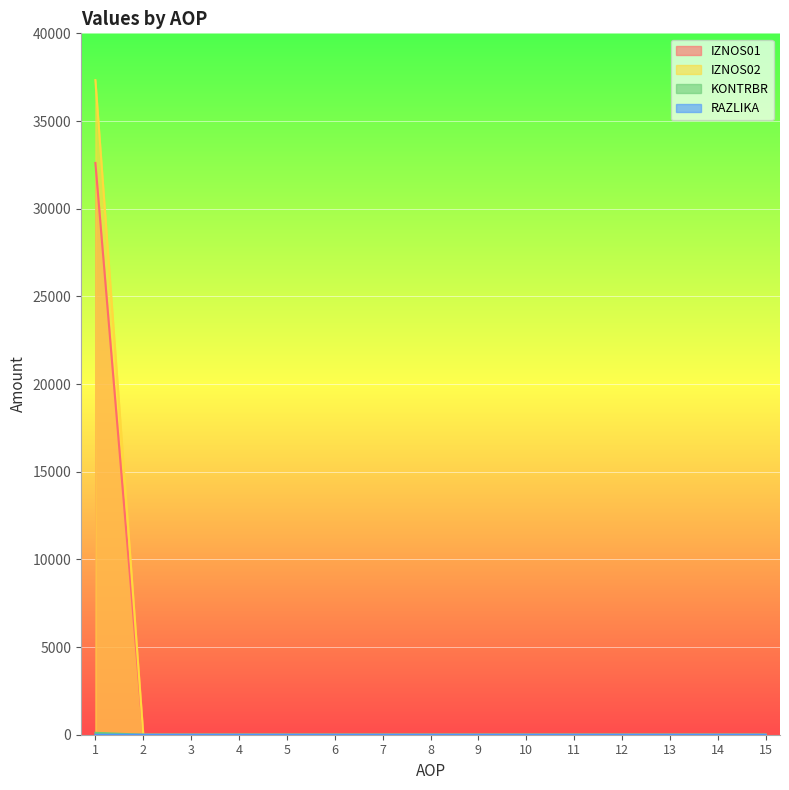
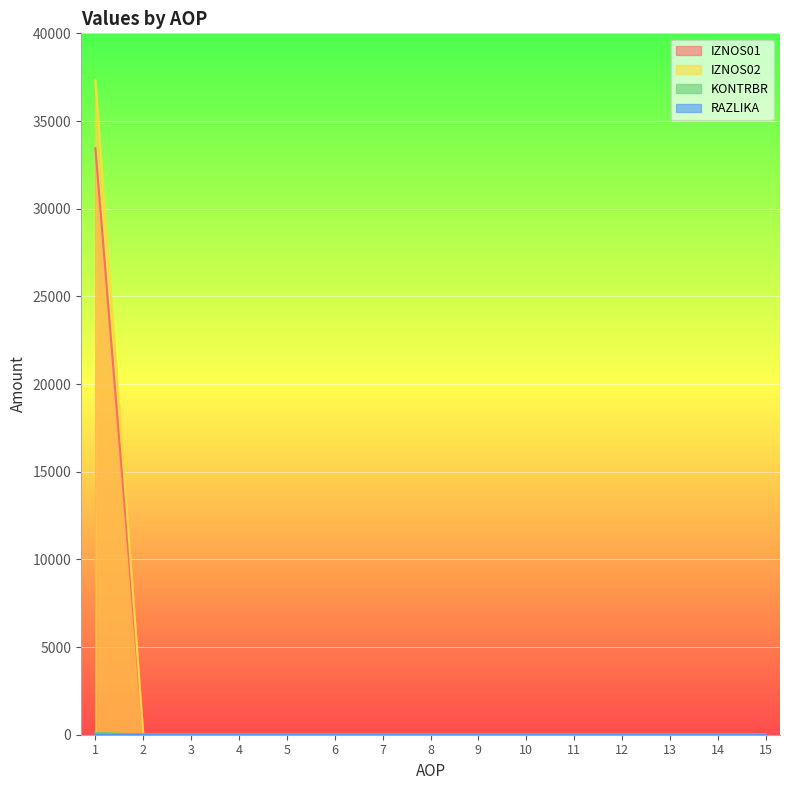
  {
    "IZNOS01": {
-     "1": 32600
+     "1": 33400
    },
    "IZNOS02": {
      "1": 37300
    }
  }
